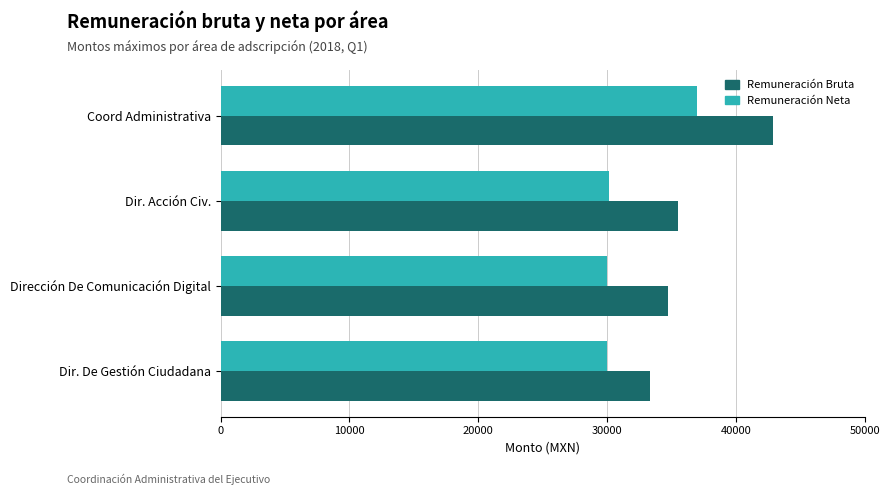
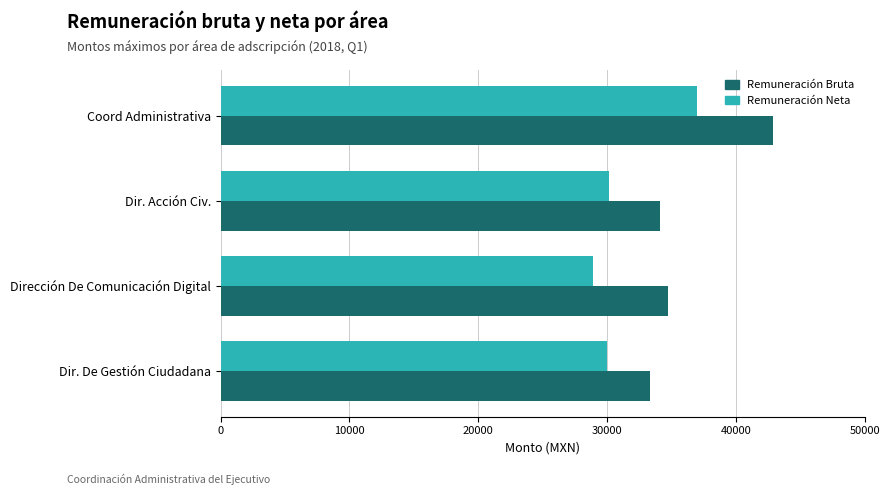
  {
    "Remuneración Bruta": {
      "Coord Administrativa": 42900,
-     "Dir. Acción Civ.": 35500,
+     "Dir. Acción Civ.": 34100,
      "Dirección De Comunicación Digital": 34700,
      "Dir. De Gestión Ciudadana": 33300
    },
    "Remuneración Neta": {
      "Coord Administrativa": 37000,
      "Dir. Acción Civ.": 30100,
-     "Dirección De Comunicación Digital": 30000,
+     "Dirección De Comunicación Digital": 28900,
      "Dir. De Gestión Ciudadana": 30000
    }
  }
